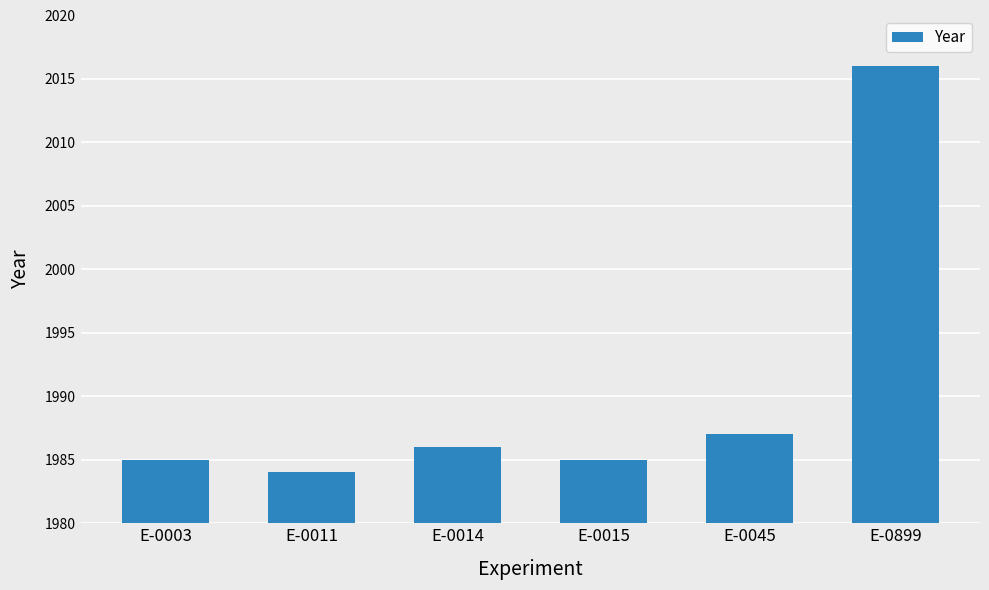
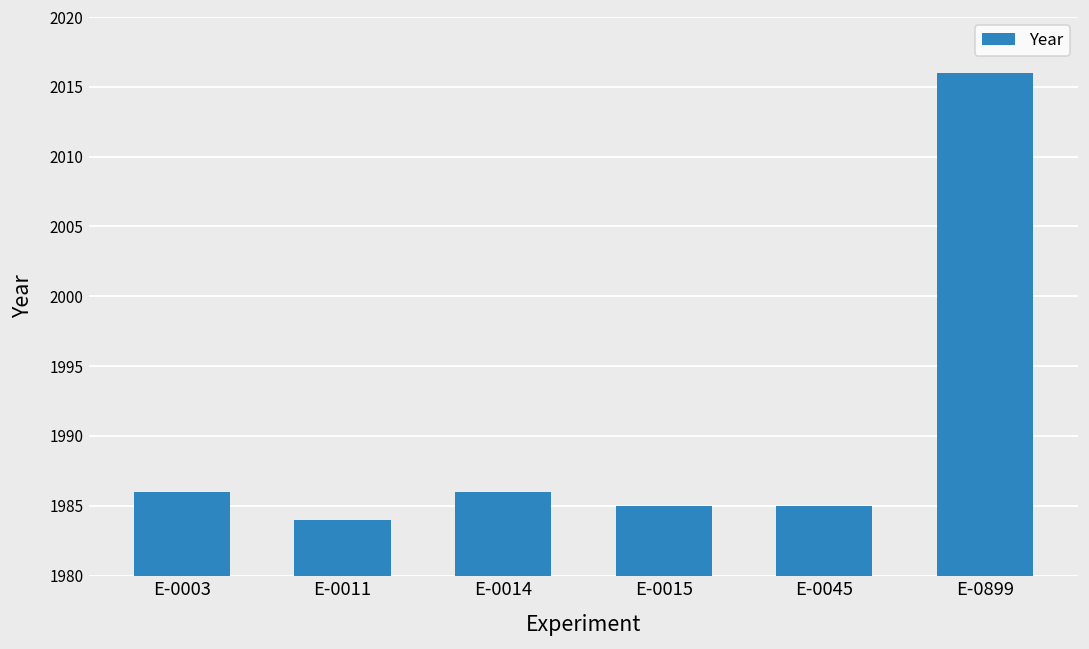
  {
-   "E-0003": 1985,
+   "E-0003": 1986,
    "E-0011": 1984,
    "E-0014": 1986,
    "E-0015": 1985,
-   "E-0045": 1987,
+   "E-0045": 1985,
    "E-0899": 2016
  }
